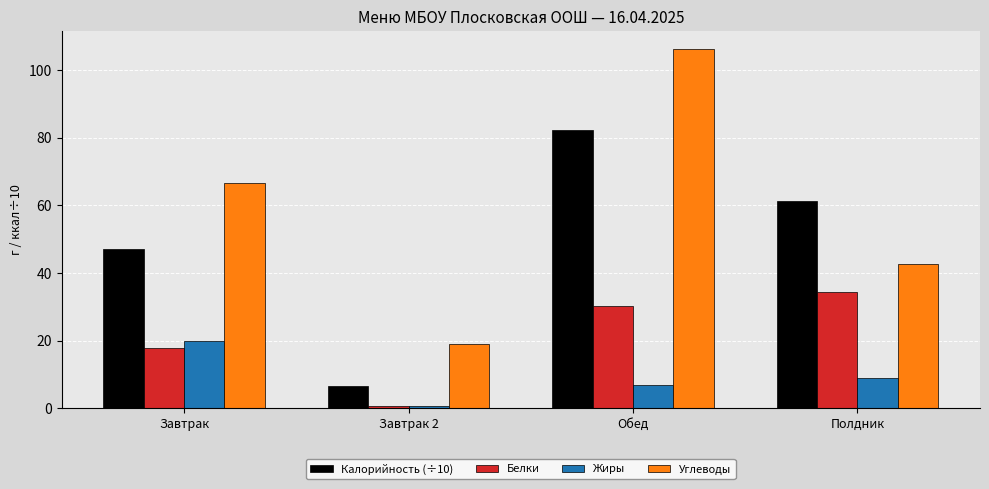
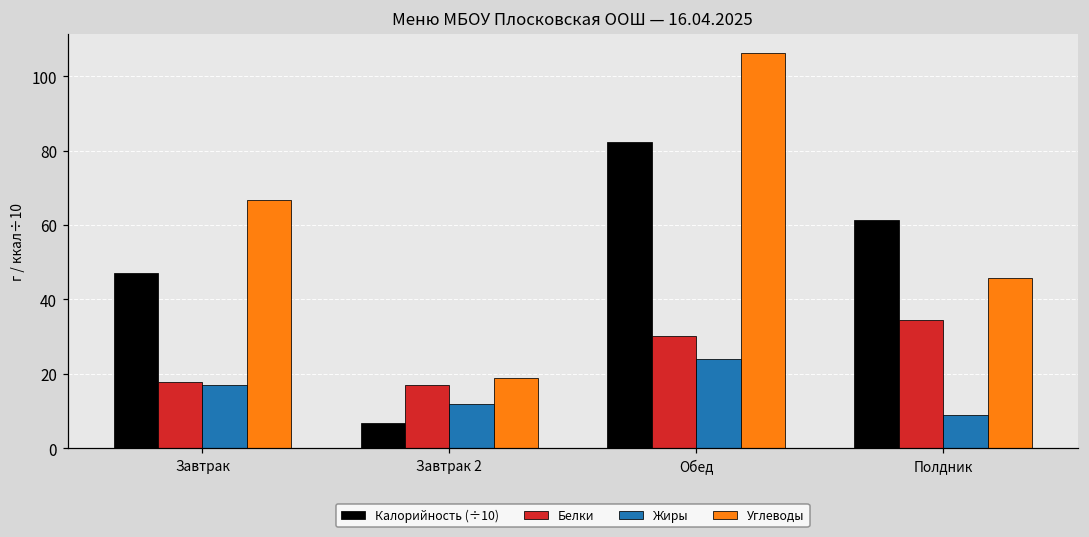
  {
    "Калорийность (÷10)": {
      "Завтрак": 47,
      "Завтрак 2": 7,
      "Обед": 82,
      "Полдник": 61
    },
    "Белки": {
      "Завтрак": 18,
-     "Завтрак 2": 1,
+     "Завтрак 2": 17,
      "Обед": 30,
      "Полдник": 34
    },
    "Жиры": {
-     "Завтрак": 20,
-     "Завтрак 2": 1,
-     "Обед": 7,
+     "Завтрак": 17,
+     "Завтрак 2": 12,
+     "Обед": 24,
      "Полдник": 9
    },
    "Углеводы": {
      "Завтрак": 67,
      "Завтрак 2": 19,
      "Обед": 106,
-     "Полдник": 43
+     "Полдник": 46
    }
  }
